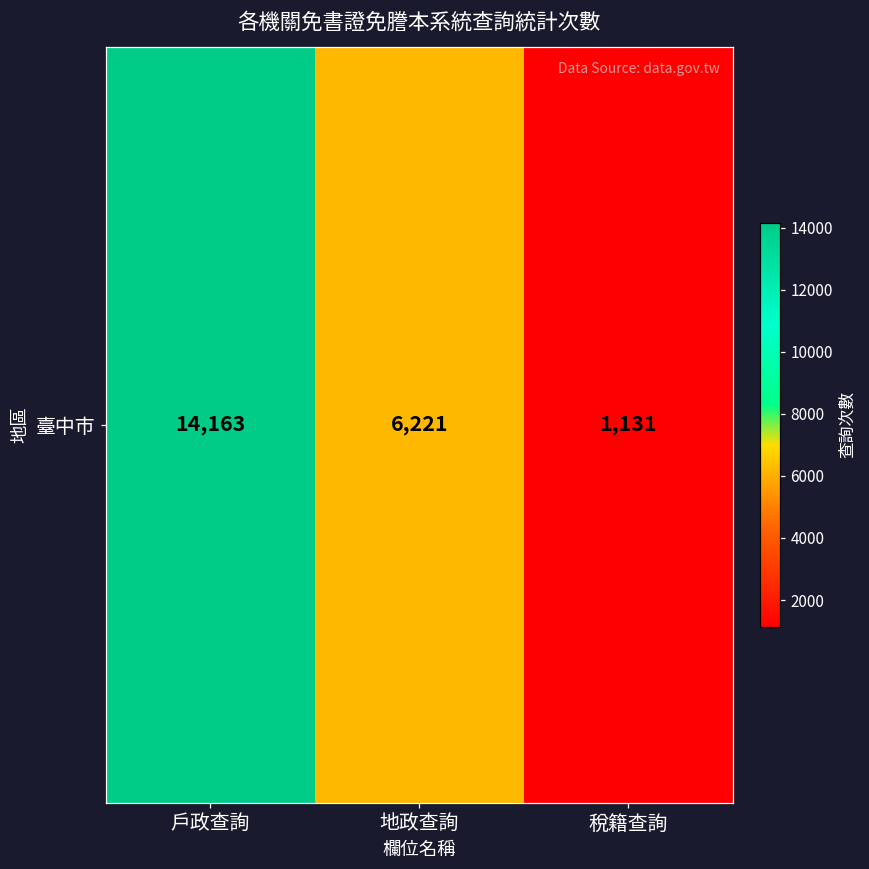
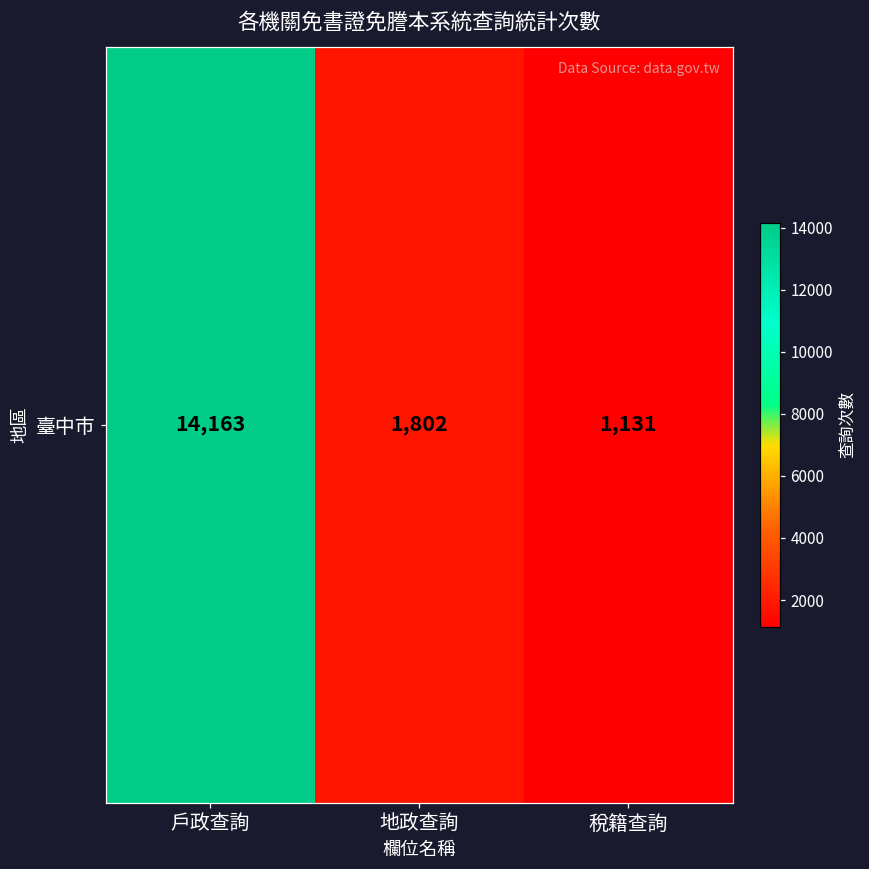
  {
    "臺中市": {
      "戶政查詢": "14,163",
-     "地政查詢": "6,221"
+     "地政查詢": "1,802"
    }
  }
